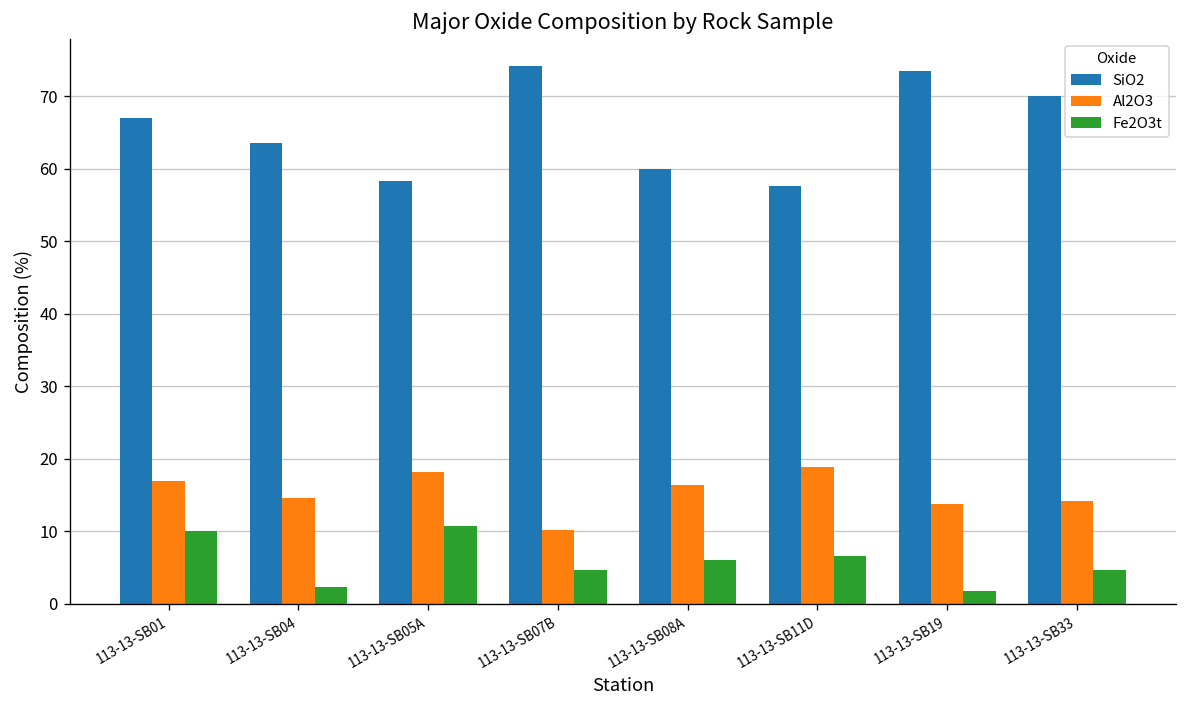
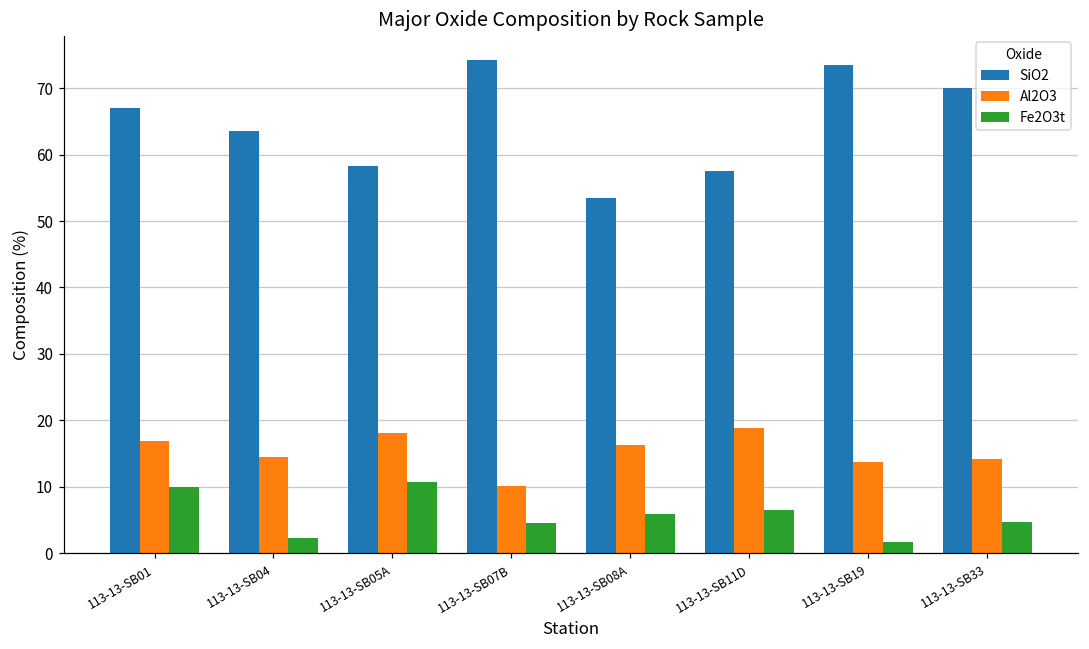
  {
    "SiO2": {
      "113-13-SB01": 67,
      "113-13-SB04": 64,
      "113-13-SB05A": 58,
      "113-13-SB07B": 74,
-     "113-13-SB08A": 60,
+     "113-13-SB08A": 54,
      "113-13-SB11D": 58,
      "113-13-SB19": 73,
      "113-13-SB33": 70
    },
    "Al2O3": {
      "113-13-SB01": 17,
      "113-13-SB04": 15,
      "113-13-SB05A": 18,
      "113-13-SB07B": 10,
      "113-13-SB08A": 16,
      "113-13-SB11D": 19,
      "113-13-SB19": 14,
      "113-13-SB33": 14
    },
    "Fe2O3t": {
      "113-13-SB01": 10,
      "113-13-SB04": 2,
      "113-13-SB05A": 11,
      "113-13-SB07B": 5,
      "113-13-SB08A": 6,
      "113-13-SB11D": 7,
      "113-13-SB19": 2,
      "113-13-SB33": 5
    }
  }
